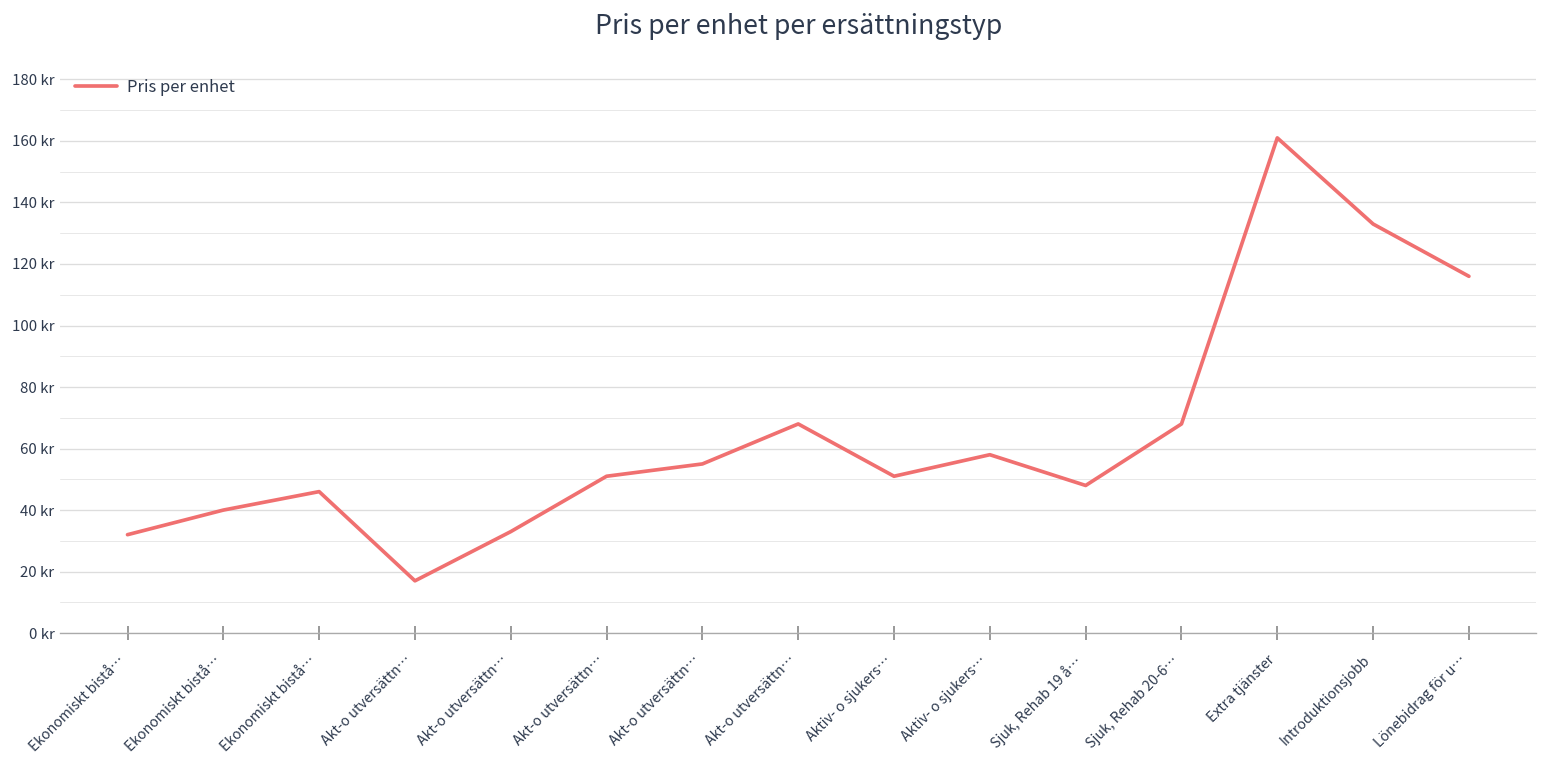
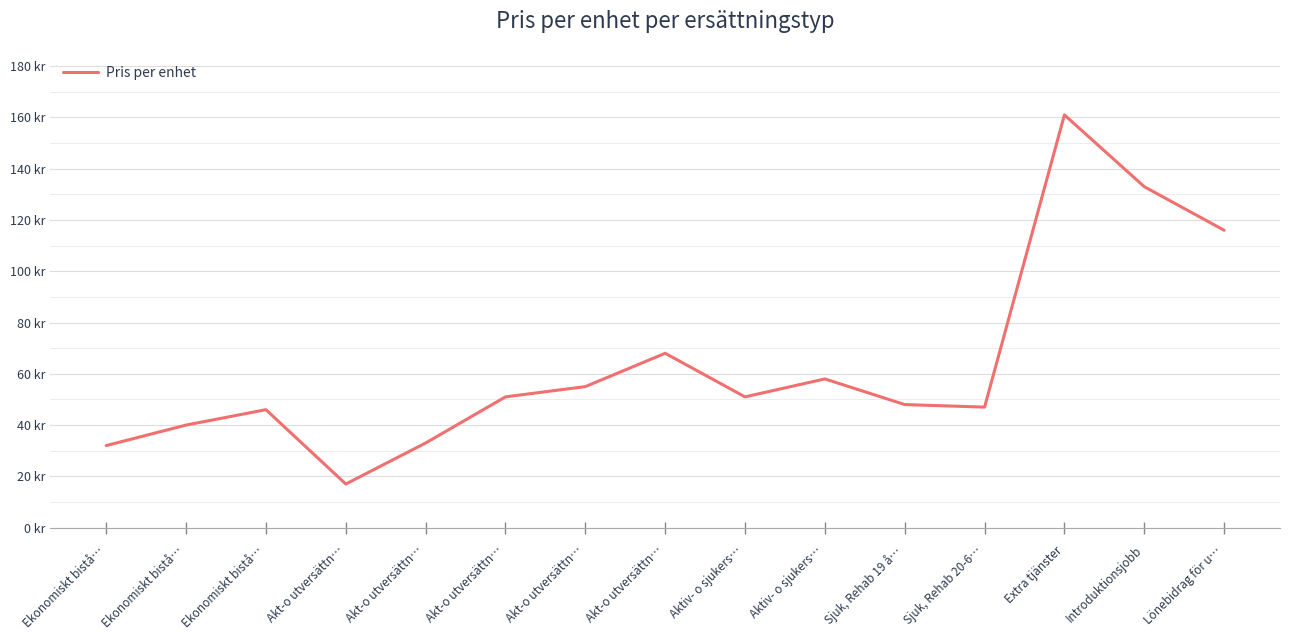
  {
    "Sjuk, Rehab 19 å…": "48 kr",
-   "Sjuk, Rehab 20-6…": "68 kr",
+   "Sjuk, Rehab 20-6…": "47 kr",
    "Extra tjänster": "161 kr",
    "Introduktionsjobb": "133 kr",
    "Lönebidrag för u…": "116 kr"
  }
